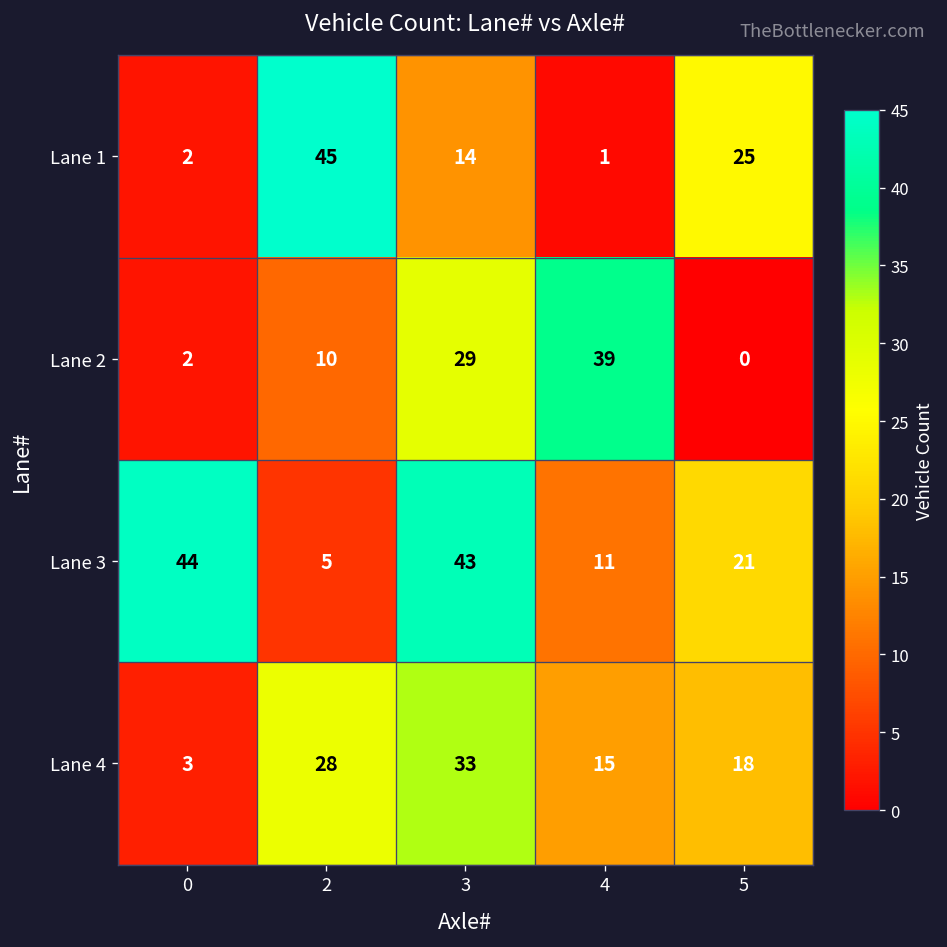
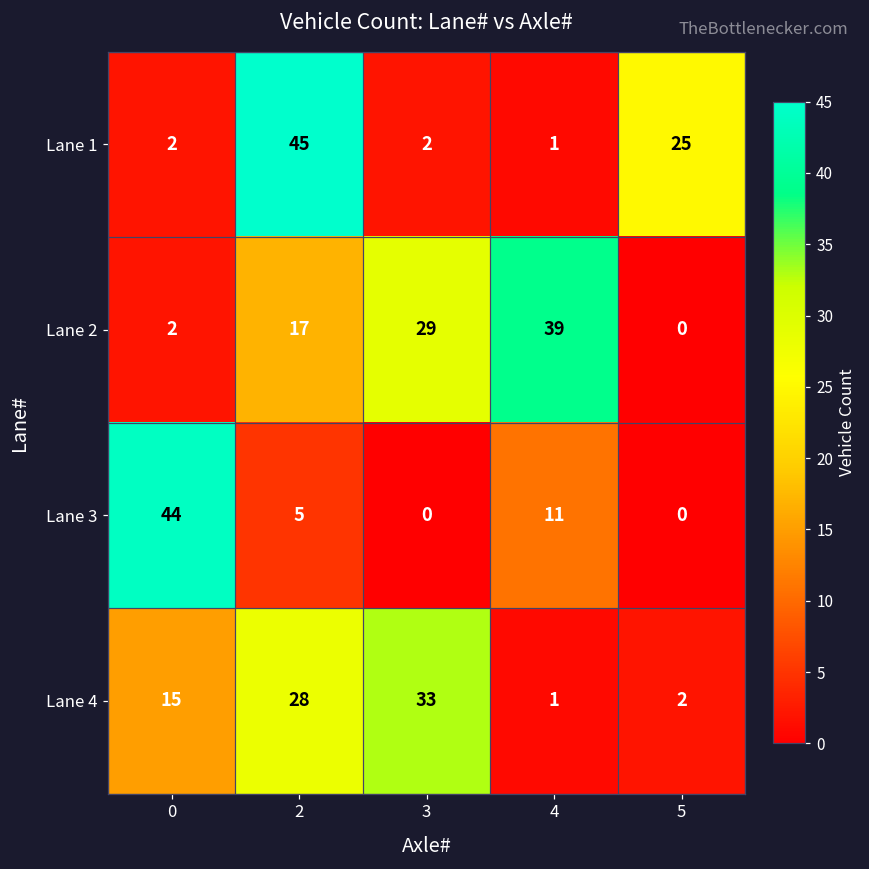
  {
    "Lane 1": {
      "0": 2,
      "2": 45,
-     "3": 14,
+     "3": 2,
      "4": 1,
      "5": 25
    },
    "Lane 2": {
      "0": 2,
-     "2": 10,
+     "2": 17,
      "3": 29,
      "4": 39,
      "5": 0
    },
    "Lane 3": {
      "0": 44,
      "2": 5,
-     "3": 43,
+     "3": 0,
      "4": 11,
-     "5": 21
+     "5": 0
    },
    "Lane 4": {
-     "0": 3,
+     "0": 15,
      "2": 28,
      "3": 33,
-     "4": 15,
-     "5": 18
+     "4": 1,
+     "5": 2
    }
  }
